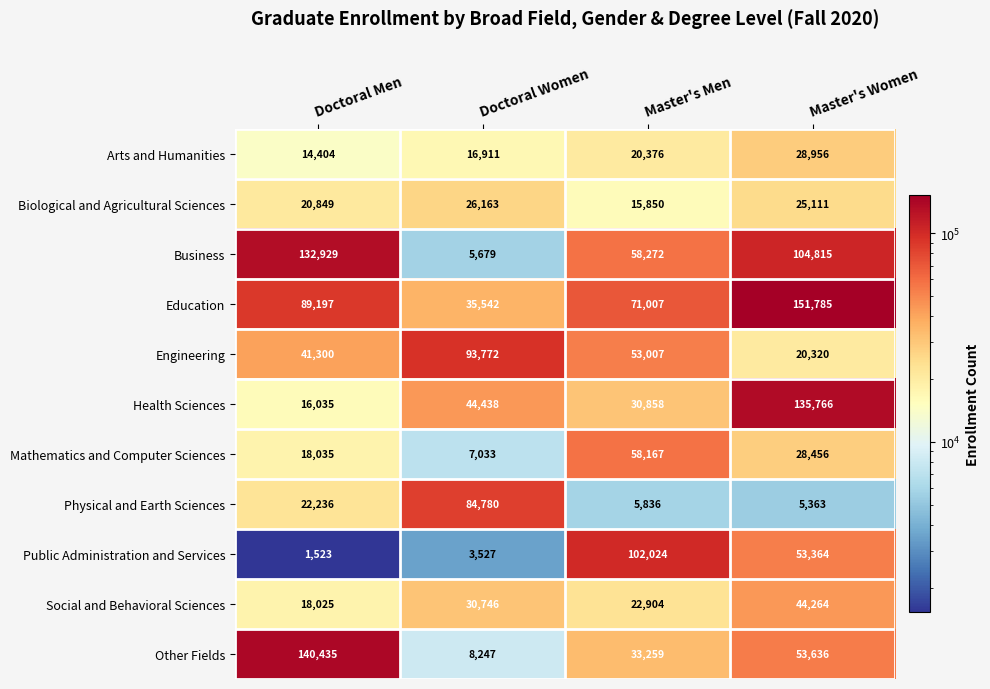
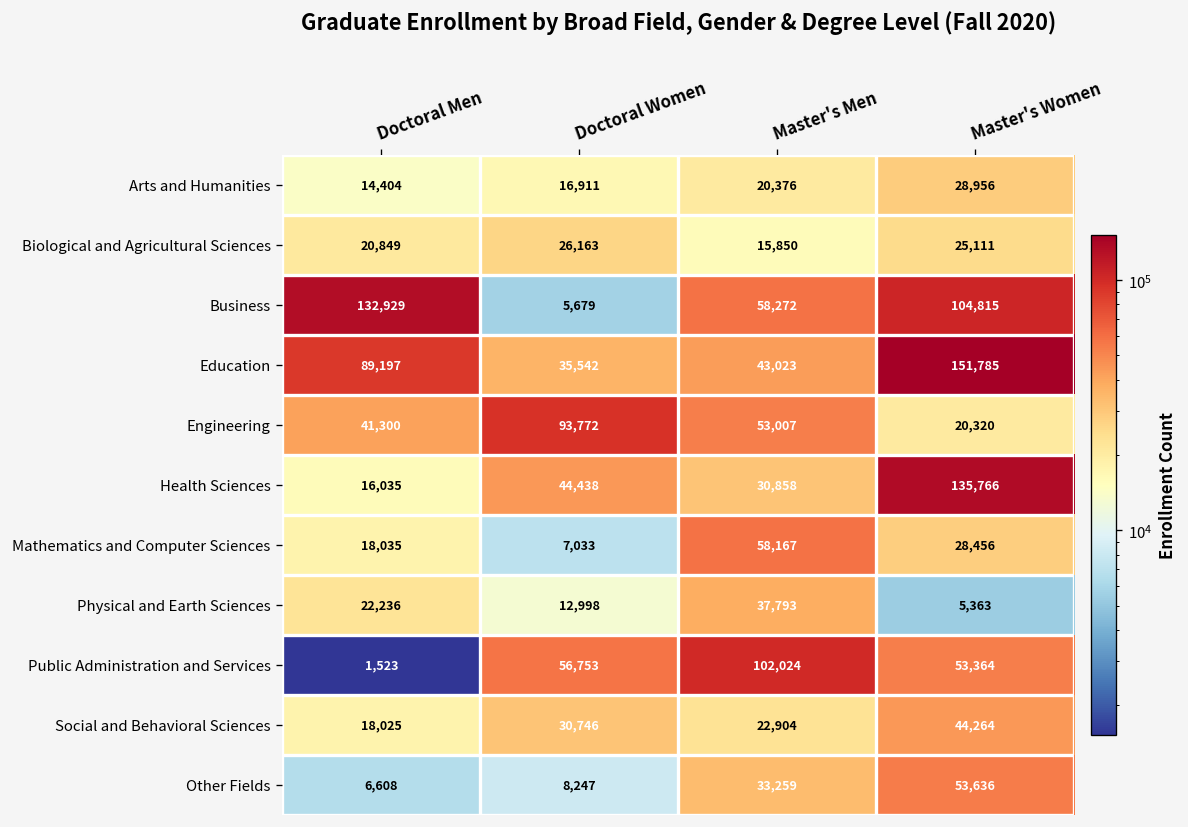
  {
    "Arts and Humanities": {
      "Doctoral Men": "14,404",
      "Doctoral Women": "16,911",
      "Master's Men": "20,376",
      "Master's Women": "28,956"
    },
    "Biological and Agricultural Sciences": {
      "Doctoral Men": "20,849",
      "Doctoral Women": "26,163",
      "Master's Men": "15,850",
      "Master's Women": "25,111"
    },
    "Business": {
      "Doctoral Men": "132,929",
      "Doctoral Women": "5,679",
      "Master's Men": "58,272",
      "Master's Women": "104,815"
    },
    "Education": {
      "Doctoral Men": "89,197",
      "Doctoral Women": "35,542",
-     "Master's Men": "71,007",
+     "Master's Men": "43,023",
      "Master's Women": "151,785"
    },
    "Engineering": {
      "Doctoral Men": "41,300",
      "Doctoral Women": "93,772",
      "Master's Men": "53,007",
      "Master's Women": "20,320"
    },
    "Health Sciences": {
      "Doctoral Men": "16,035",
      "Doctoral Women": "44,438",
      "Master's Men": "30,858",
      "Master's Women": "135,766"
    },
    "Mathematics and Computer Sciences": {
      "Doctoral Men": "18,035",
      "Doctoral Women": "7,033",
      "Master's Men": "58,167",
      "Master's Women": "28,456"
    },
    "Physical and Earth Sciences": {
      "Doctoral Men": "22,236",
-     "Doctoral Women": "84,780",
-     "Master's Men": "5,836",
+     "Doctoral Women": "12,998",
+     "Master's Men": "37,793",
      "Master's Women": "5,363"
    },
    "Public Administration and Services": {
      "Doctoral Men": "1,523",
-     "Doctoral Women": "3,527",
+     "Doctoral Women": "56,753",
      "Master's Men": "102,024",
      "Master's Women": "53,364"
    },
    "Social and Behavioral Sciences": {
      "Doctoral Men": "18,025",
      "Doctoral Women": "30,746",
      "Master's Men": "22,904",
      "Master's Women": "44,264"
    },
    "Other Fields": {
-     "Doctoral Men": "140,435",
+     "Doctoral Men": "6,608",
      "Doctoral Women": "8,247",
      "Master's Men": "33,259",
      "Master's Women": "53,636"
    }
  }
